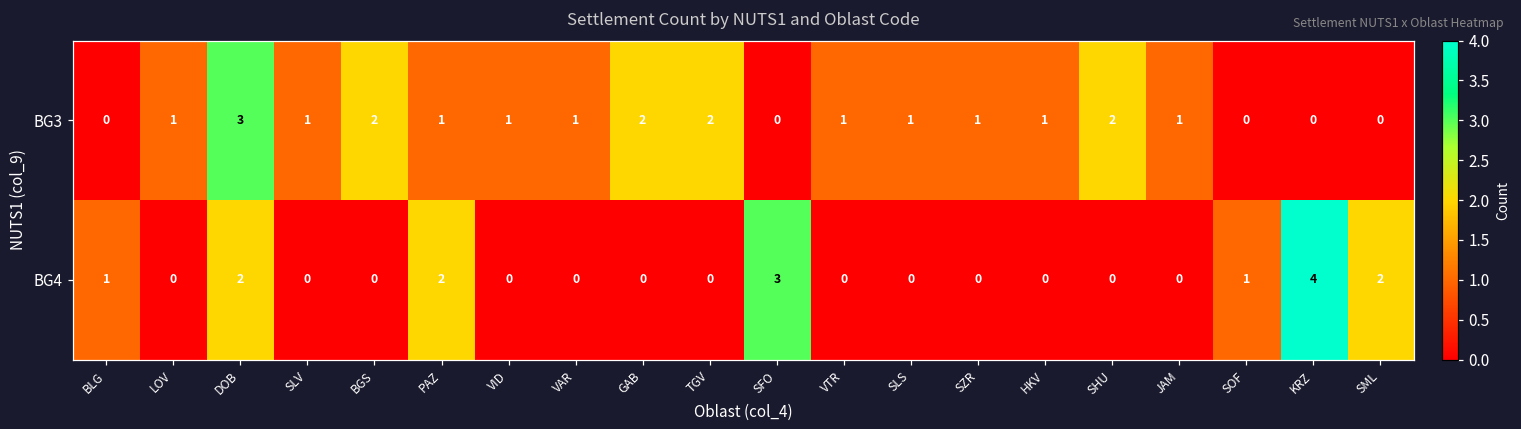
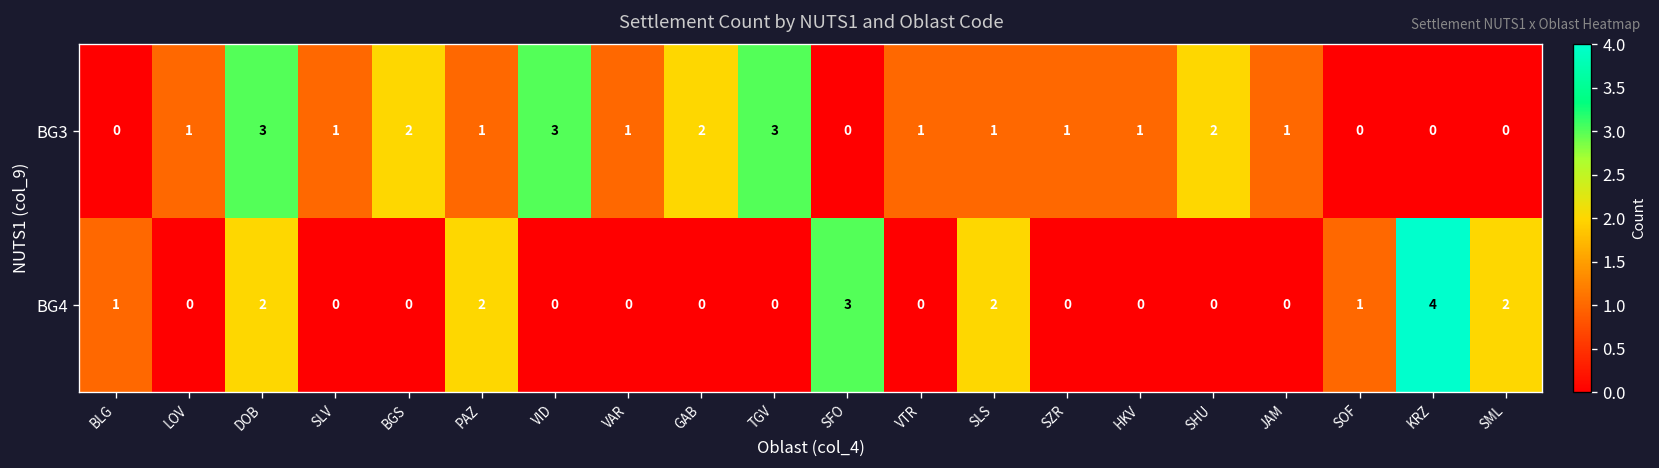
  {
    "BG3": {
      "BLG": 0,
      "LOV": 1,
      "DOB": 3,
      "SLV": 1,
      "BGS": 2,
      "PAZ": 1,
-     "VID": 1,
+     "VID": 3,
      "VAR": 1,
      "GAB": 2,
-     "TGV": 2,
+     "TGV": 3,
      "SFO": 0,
      "VTR": 1,
      "SLS": 1,
      "SZR": 1,
      "HKV": 1,
      "SHU": 2,
      "JAM": 1,
      "SOF": 0,
      "KRZ": 0,
      "SML": 0
    },
    "BG4": {
      "BLG": 1,
      "LOV": 0,
      "DOB": 2,
      "SLV": 0,
      "BGS": 0,
      "PAZ": 2,
      "VID": 0,
      "VAR": 0,
      "GAB": 0,
      "TGV": 0,
      "SFO": 3,
      "VTR": 0,
-     "SLS": 0,
+     "SLS": 2,
      "SZR": 0,
      "HKV": 0,
      "SHU": 0,
      "JAM": 0,
      "SOF": 1,
      "KRZ": 4,
      "SML": 2
    }
  }
